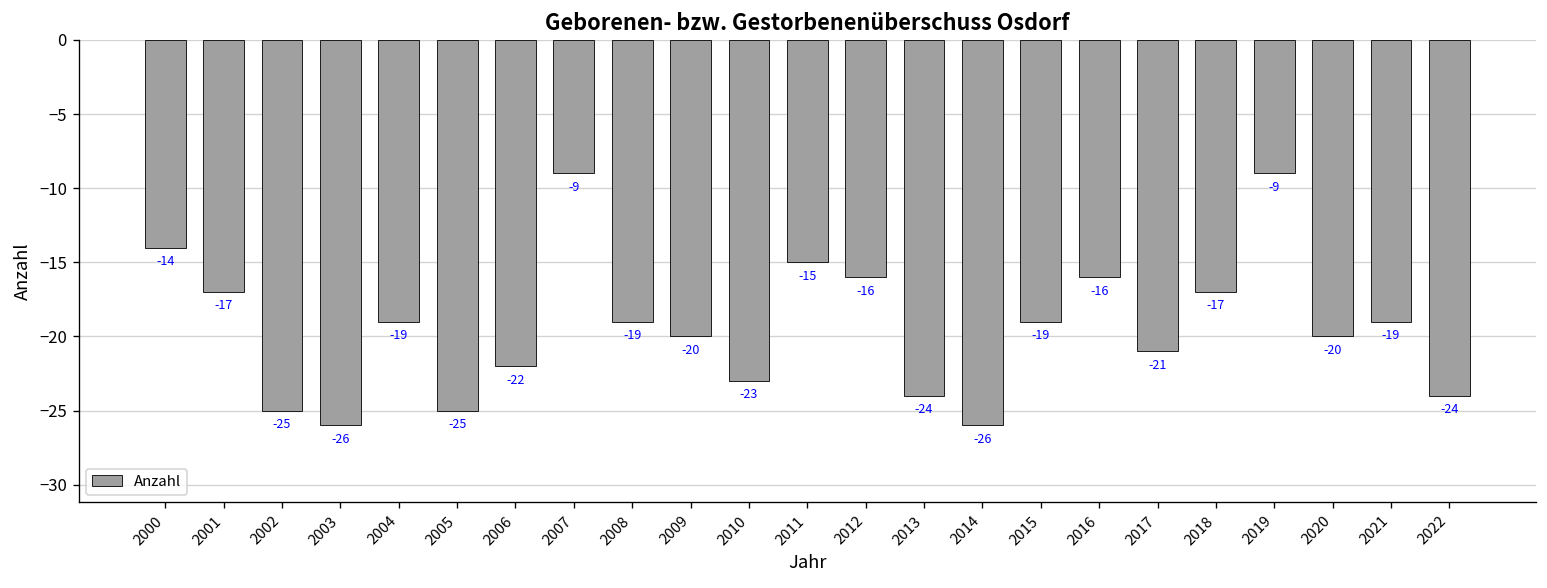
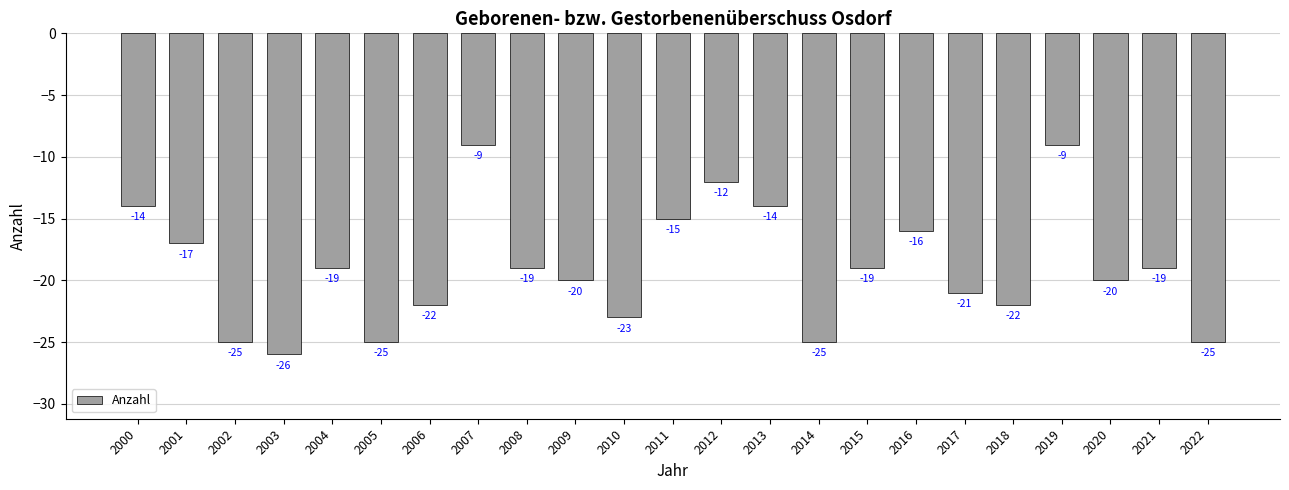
  {
    "2000": -14,
    "2001": -17,
    "2002": -25,
    "2003": -26,
    "2004": -19,
    "2005": -25,
    "2006": -22,
    "2007": -9,
    "2008": -19,
    "2009": -20,
    "2010": -23,
    "2011": -15,
-   "2012": -16,
-   "2013": -24,
-   "2014": -26,
+   "2012": -12,
+   "2013": -14,
+   "2014": -25,
    "2015": -19,
    "2016": -16,
    "2017": -21,
-   "2018": -17,
+   "2018": -22,
    "2019": -9,
    "2020": -20,
    "2021": -19,
-   "2022": -24
+   "2022": -25
  }
